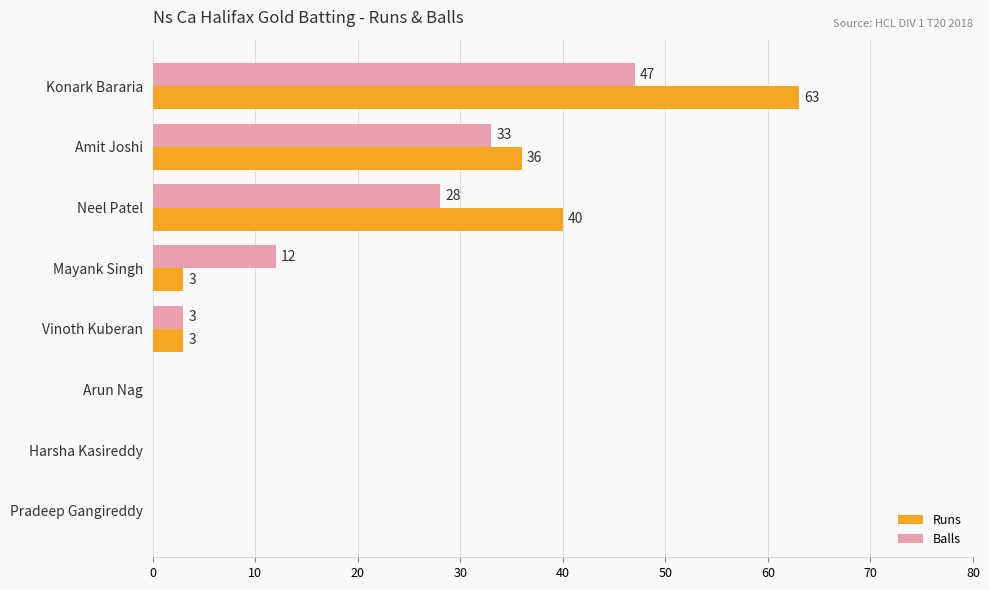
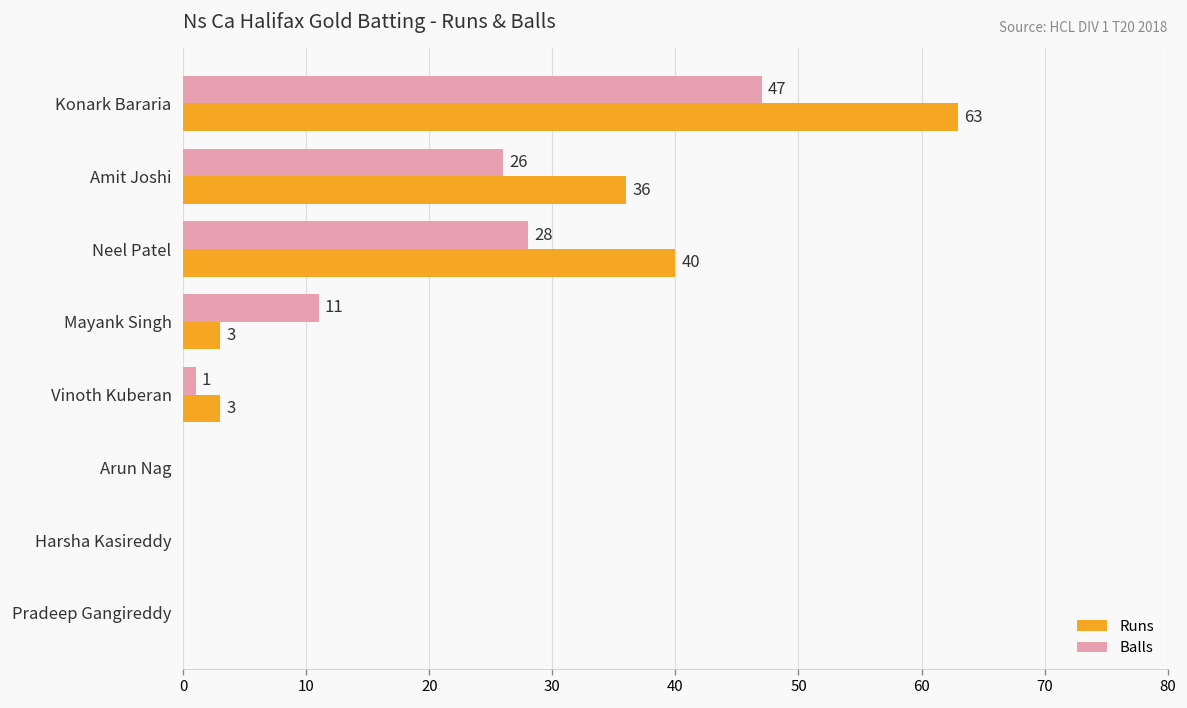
  {
    "Runs": {
      "Konark Bararia": 63,
      "Amit Joshi": 36,
      "Neel Patel": 40,
      "Mayank Singh": 3,
      "Vinoth Kuberan": 3
    },
    "Balls": {
      "Konark Bararia": 47,
-     "Amit Joshi": 33,
+     "Amit Joshi": 26,
      "Neel Patel": 28,
-     "Mayank Singh": 12,
-     "Vinoth Kuberan": 3
+     "Mayank Singh": 11,
+     "Vinoth Kuberan": 1
    }
  }
